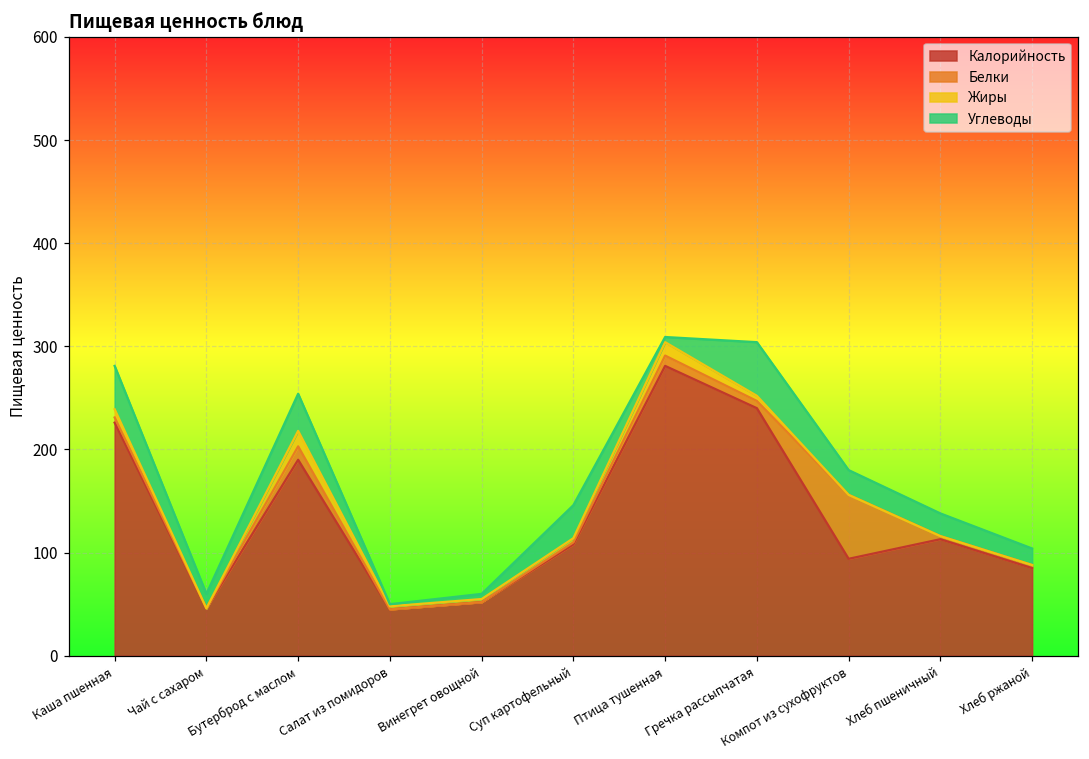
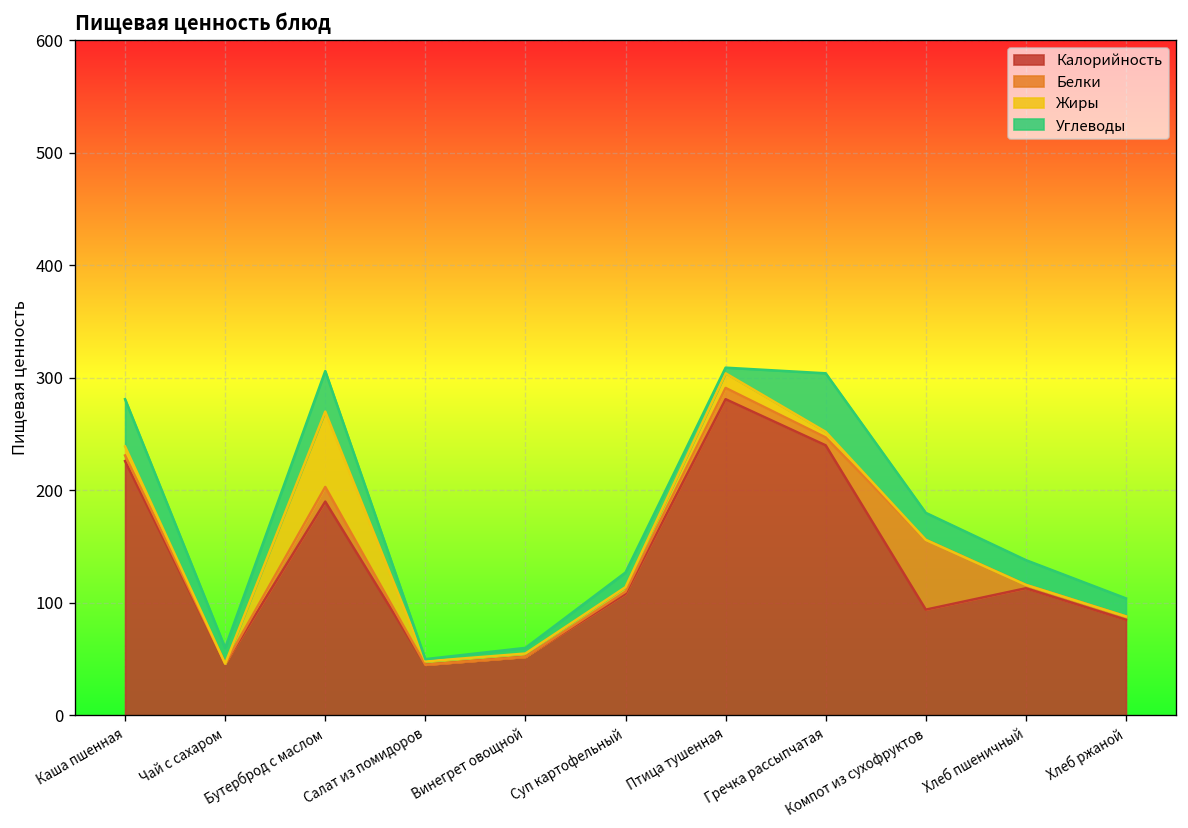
  {
    "Калорийность": {
      "Каша пшенная": 230,
      "Бутерброд с маслом": 190,
      "Птица тушенная": 280,
      "Гречка рассыпчатая": 240,
      "Компот из сухофруктов": 90,
      "Хлеб пшеничный": 110,
      "Хлеб ржаной": 90
    },
    "Белки": {
      "Каша пшенная": 10,
      "Бутерброд с маслом": 10,
      "Птица тушенная": 10,
      "Гречка рассыпчатая": 10
    },
    "Жиры": {
      "Каша пшенная": 10,
-     "Бутерброд с маслом": 20,
+     "Бутерброд с маслом": 70,
      "Винегрет овощной": 0,
      "Суп картофельный": 0,
      "Птица тушенная": 10,
      "Гречка рассыпчатая": 10
    },
    "Углеводы": {
      "Каша пшенная": 40,
      "Чай с сахаром": 10,
      "Бутерброд с маслом": 40,
      "Винегрет овощной": 10,
-     "Суп картофельный": 30,
+     "Суп картофельный": 10,
      "Птица тушенная": 10,
      "Гречка рассыпчатая": 50,
      "Компот из сухофруктов": 20,
      "Хлеб пшеничный": 20,
      "Хлеб ржаной": 20
    }
  }
